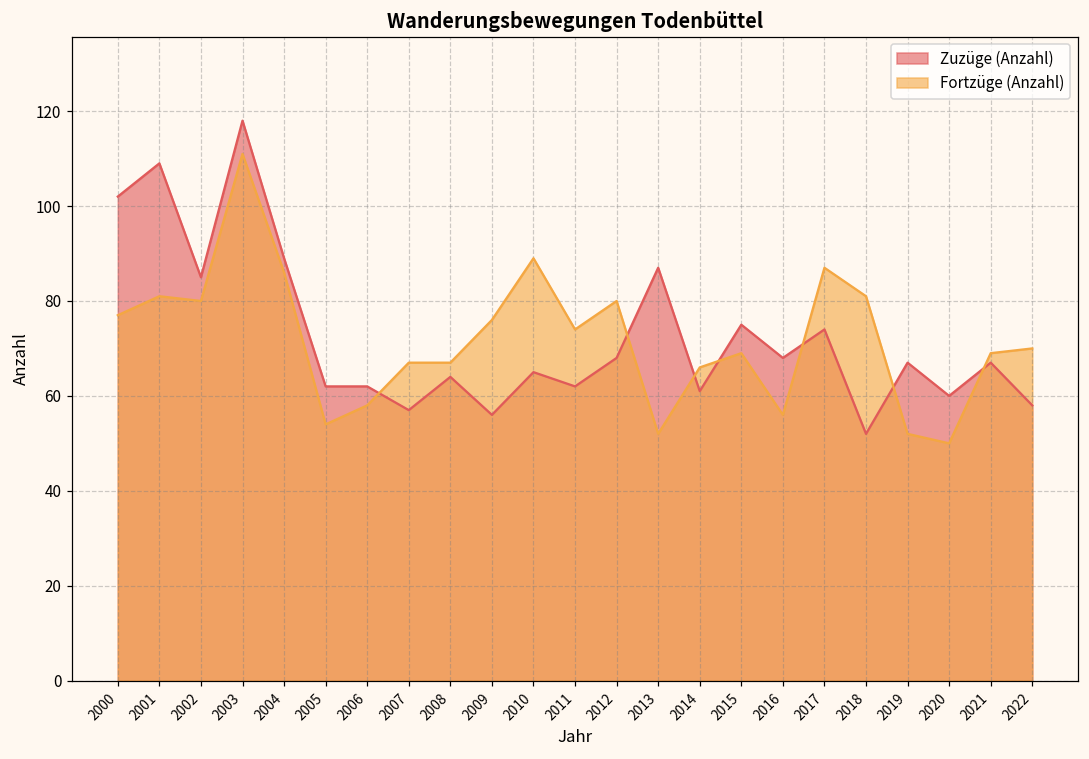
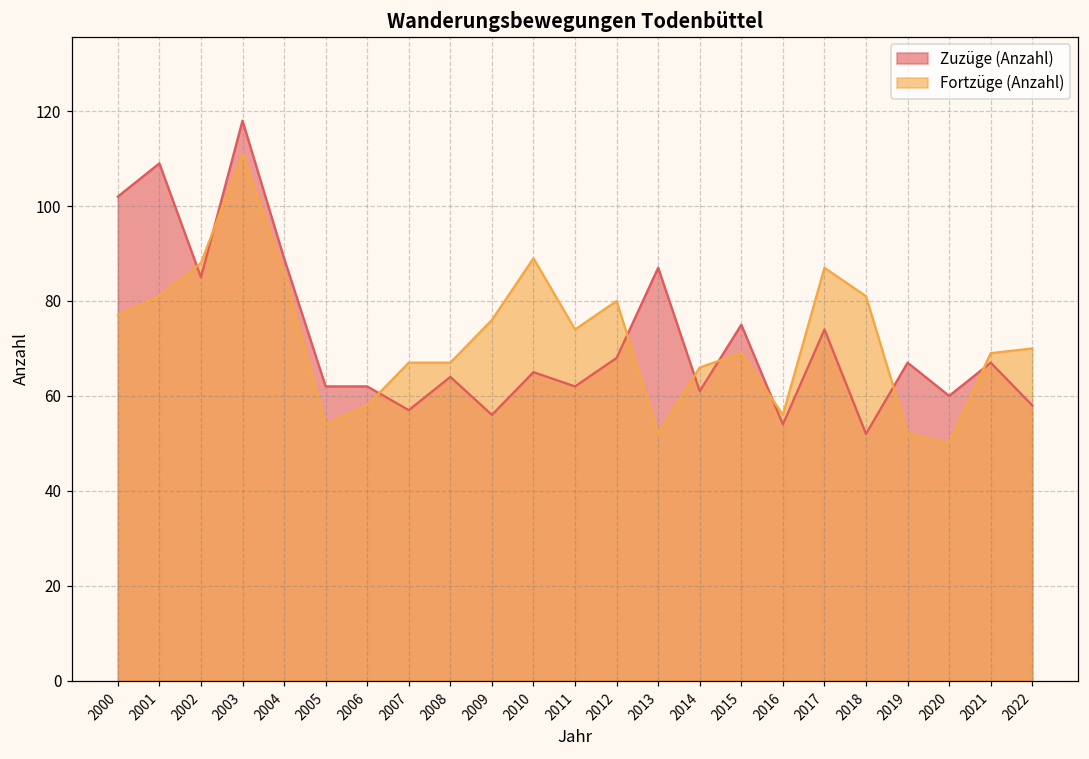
  {
    "Zuzüge (Anzahl)": {
      "2000": 102,
      "2001": 109,
      "2002": 85,
      "2003": 118,
      "2004": 89,
      "2005": 62,
      "2006": 62,
      "2007": 57,
      "2008": 64,
      "2009": 56,
      "2010": 65,
      "2011": 62,
      "2012": 68,
      "2013": 87,
      "2014": 61,
      "2015": 75,
-     "2016": 68,
+     "2016": 54,
      "2017": 74,
      "2018": 52,
      "2019": 67,
      "2020": 60,
      "2021": 67,
      "2022": 58
    },
    "Fortzüge (Anzahl)": {
      "2000": 77,
      "2001": 81,
-     "2002": 80,
+     "2002": 88,
      "2003": 111,
      "2004": 86,
      "2005": 54,
      "2006": 58,
      "2007": 67,
      "2008": 67,
      "2009": 76,
      "2010": 89,
      "2011": 74,
      "2012": 80,
      "2013": 52,
      "2014": 66,
      "2015": 69,
      "2016": 56,
      "2017": 87,
      "2018": 81,
      "2019": 52,
      "2020": 50,
      "2021": 69,
      "2022": 70
    }
  }
